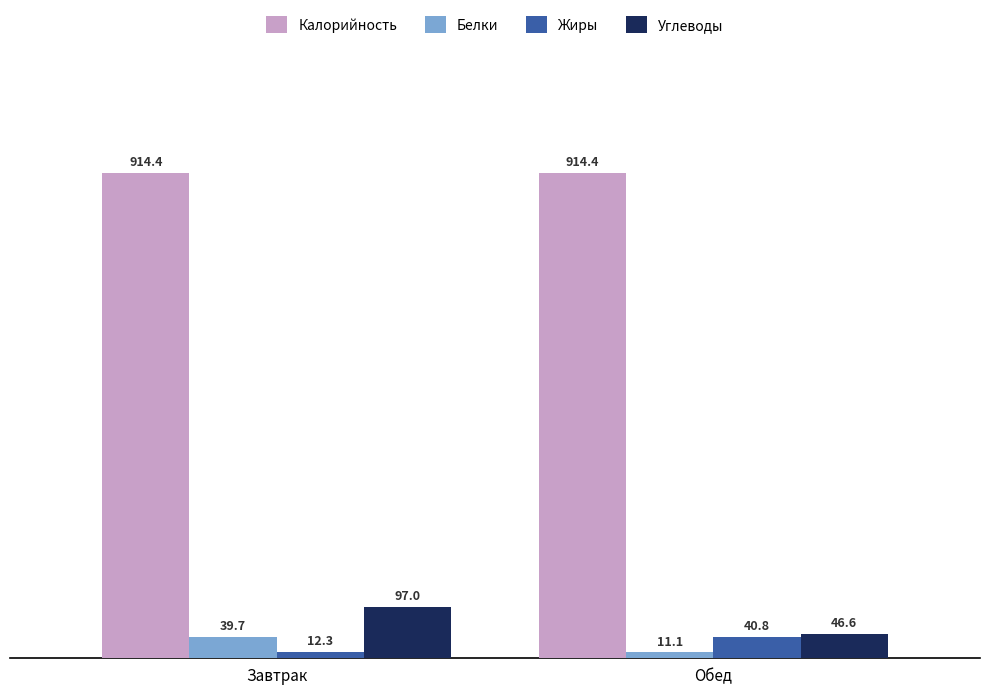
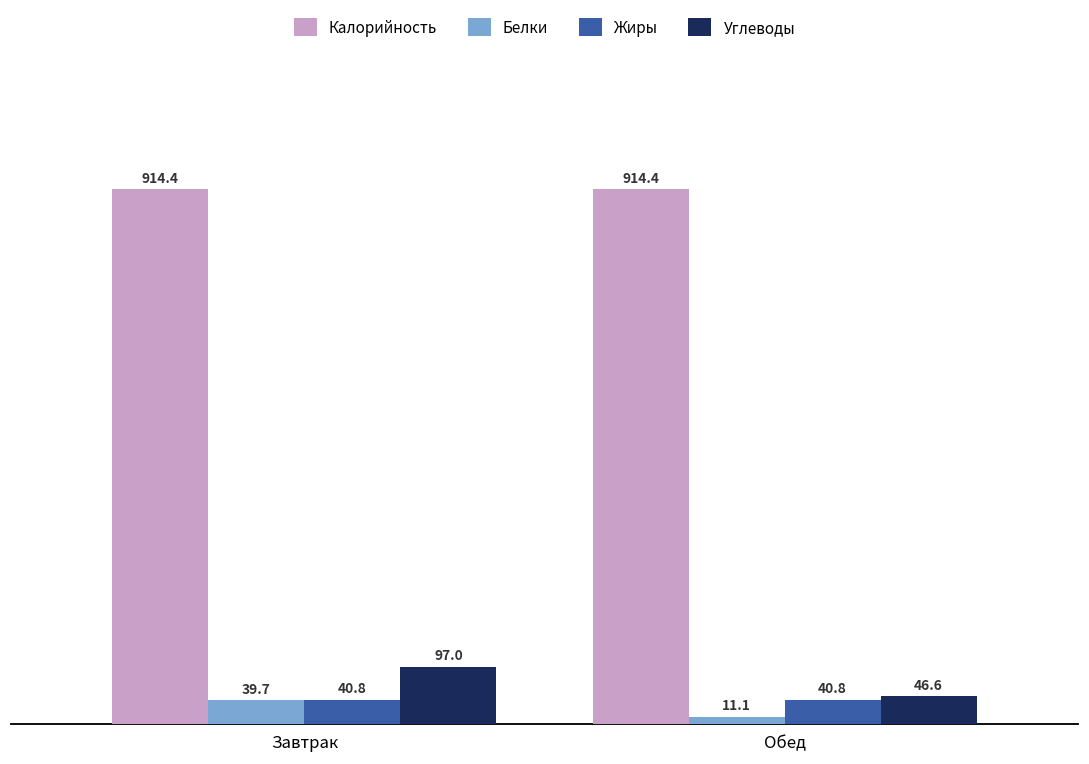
  {
    "Калорийность": {
      "Завтрак": 914.4,
      "Обед": 914.4
    },
    "Белки": {
      "Завтрак": 39.7,
      "Обед": 11.1
    },
    "Жиры": {
-     "Завтрак": 12.3,
+     "Завтрак": 40.8,
      "Обед": 40.8
    },
    "Углеводы": {
      "Завтрак": 97.0,
      "Обед": 46.6
    }
  }
